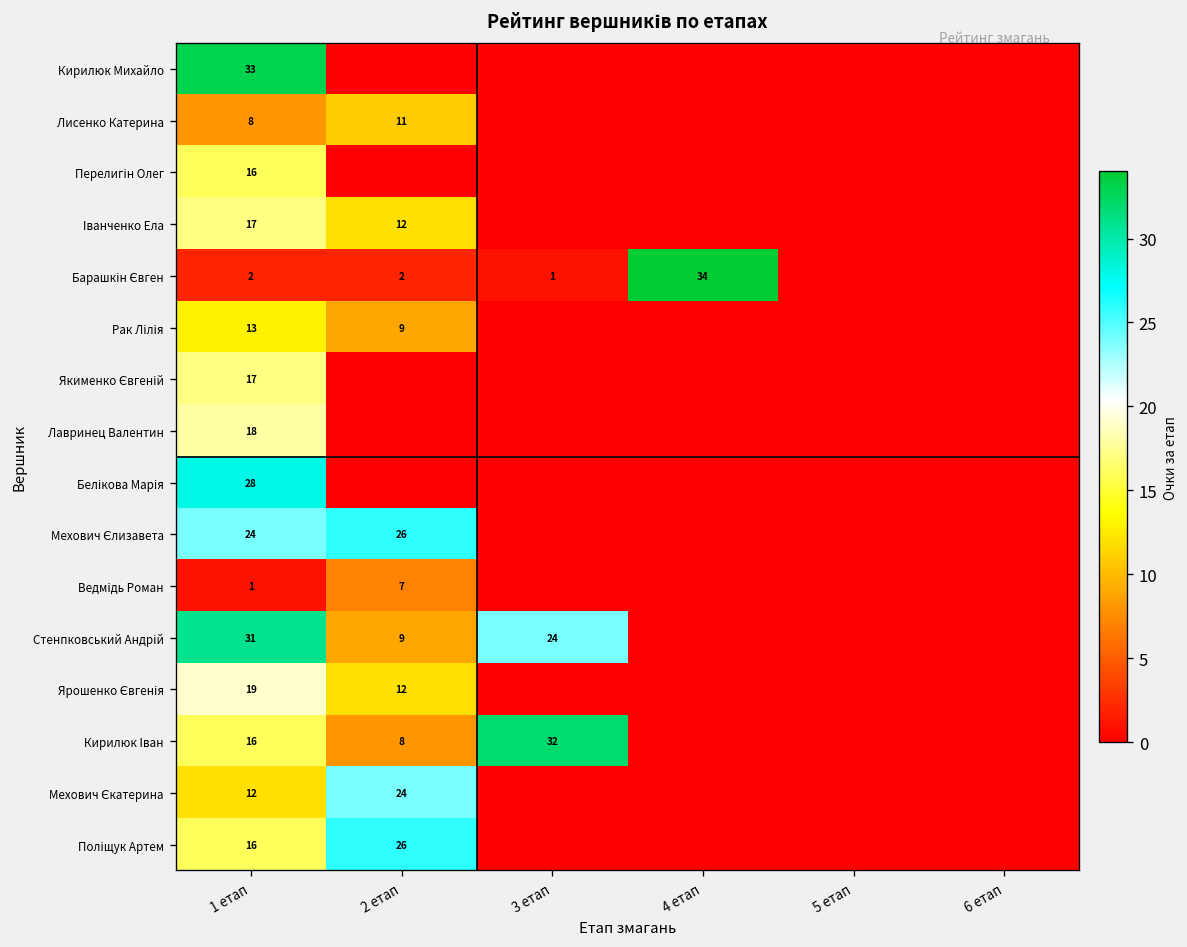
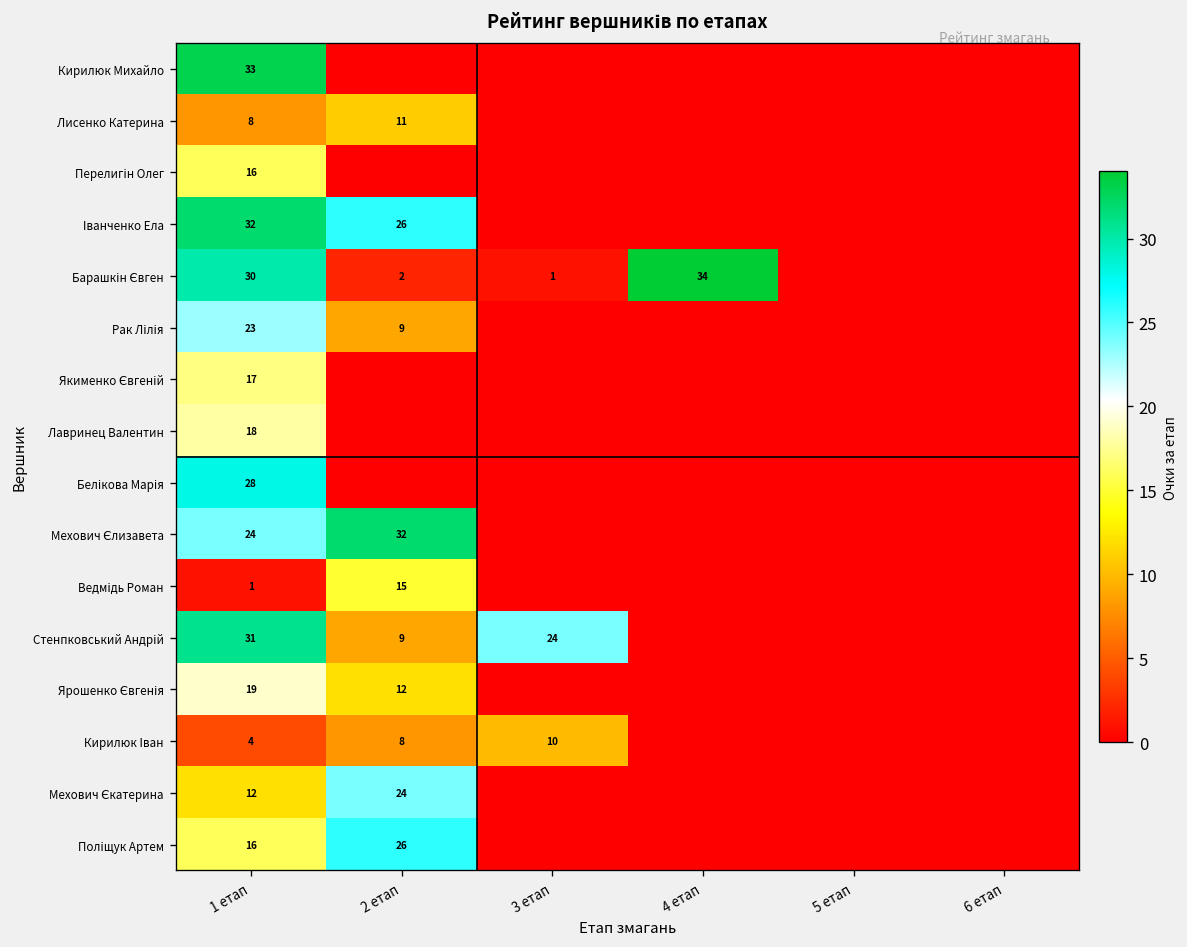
  {
    "Кирилюк Михайло": {
      "1 етап": 33
    },
    "Лисенко Катерина": {
      "1 етап": 8,
      "2 етап": 11
    },
    "Перелигін Олег": {
      "1 етап": 16
    },
    "Іванченко Ела": {
-     "1 етап": 17,
-     "2 етап": 12
+     "1 етап": 32,
+     "2 етап": 26
    },
    "Барашкін Євген": {
-     "1 етап": 2,
+     "1 етап": 30,
      "2 етап": 2,
      "3 етап": 1,
      "4 етап": 34
    },
    "Рак Лілія": {
-     "1 етап": 13,
+     "1 етап": 23,
      "2 етап": 9
    },
    "Якименко Євгеній": {
      "1 етап": 17
    },
    "Лавринец Валентин": {
      "1 етап": 18
    },
    "Белікова Марія": {
      "1 етап": 28
    },
    "Мехович Єлизавета": {
      "1 етап": 24,
-     "2 етап": 26
+     "2 етап": 32
    },
    "Ведмідь Роман": {
      "1 етап": 1,
-     "2 етап": 7
+     "2 етап": 15
    },
    "Стенпковський Андрій": {
      "1 етап": 31,
      "2 етап": 9,
      "3 етап": 24
    },
    "Ярошенко Євгенія": {
      "1 етап": 19,
      "2 етап": 12
    },
    "Кирилюк Іван": {
-     "1 етап": 16,
+     "1 етап": 4,
      "2 етап": 8,
-     "3 етап": 32
+     "3 етап": 10
    },
    "Мехович Єкатерина": {
      "1 етап": 12,
      "2 етап": 24
    },
    "Поліщук Артем": {
      "1 етап": 16,
      "2 етап": 26
    }
  }
